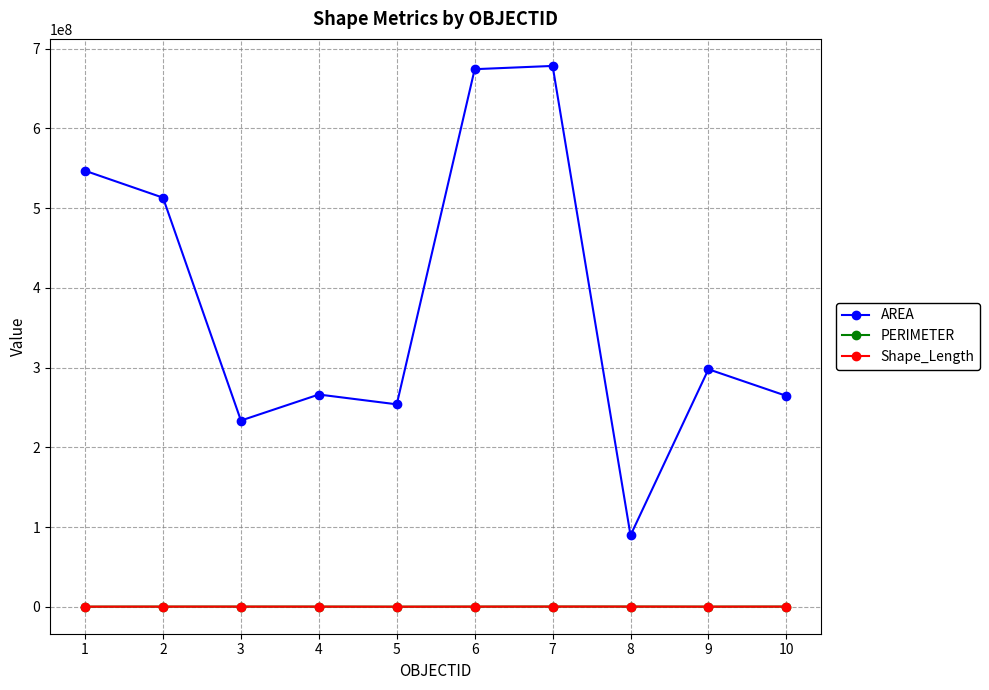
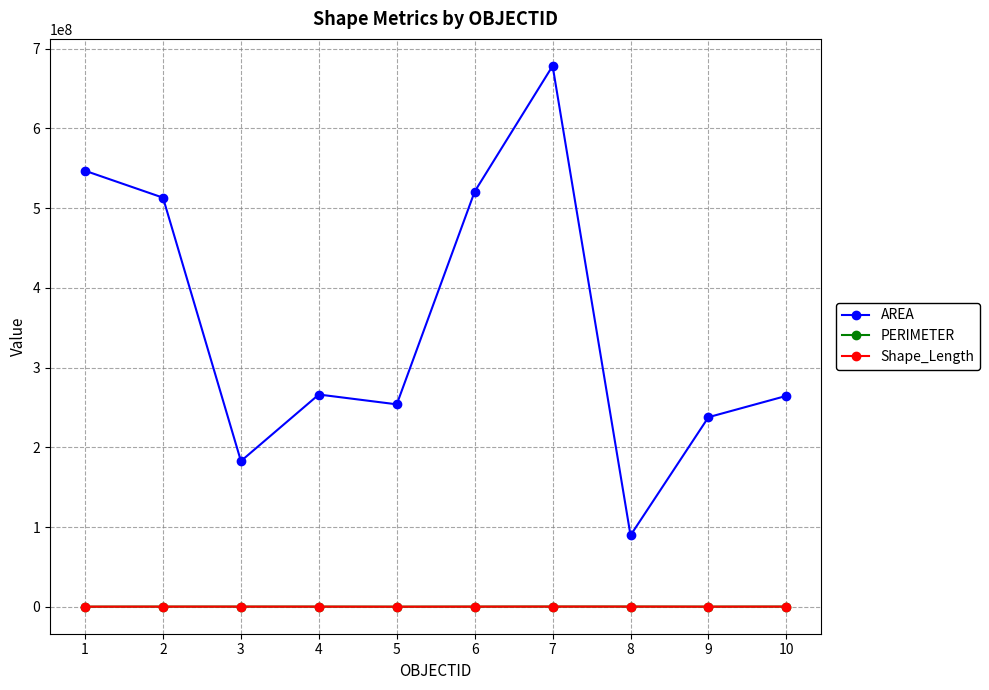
  {
    "AREA": {
      "1": 550000000,
      "2": 510000000,
-     "3": 230000000,
+     "3": 180000000,
      "4": 270000000,
      "5": 250000000,
-     "6": 670000000,
+     "6": 520000000,
      "7": 680000000,
      "8": 90000000,
-     "9": 300000000,
+     "9": 240000000,
      "10": 260000000
    },
    "Shape_Length": {
      "1": 0,
      "2": 0,
      "3": 0,
      "4": 0,
      "5": 0,
      "6": 0,
      "7": 0,
      "8": 0,
      "9": 0,
      "10": 0
    }
  }
